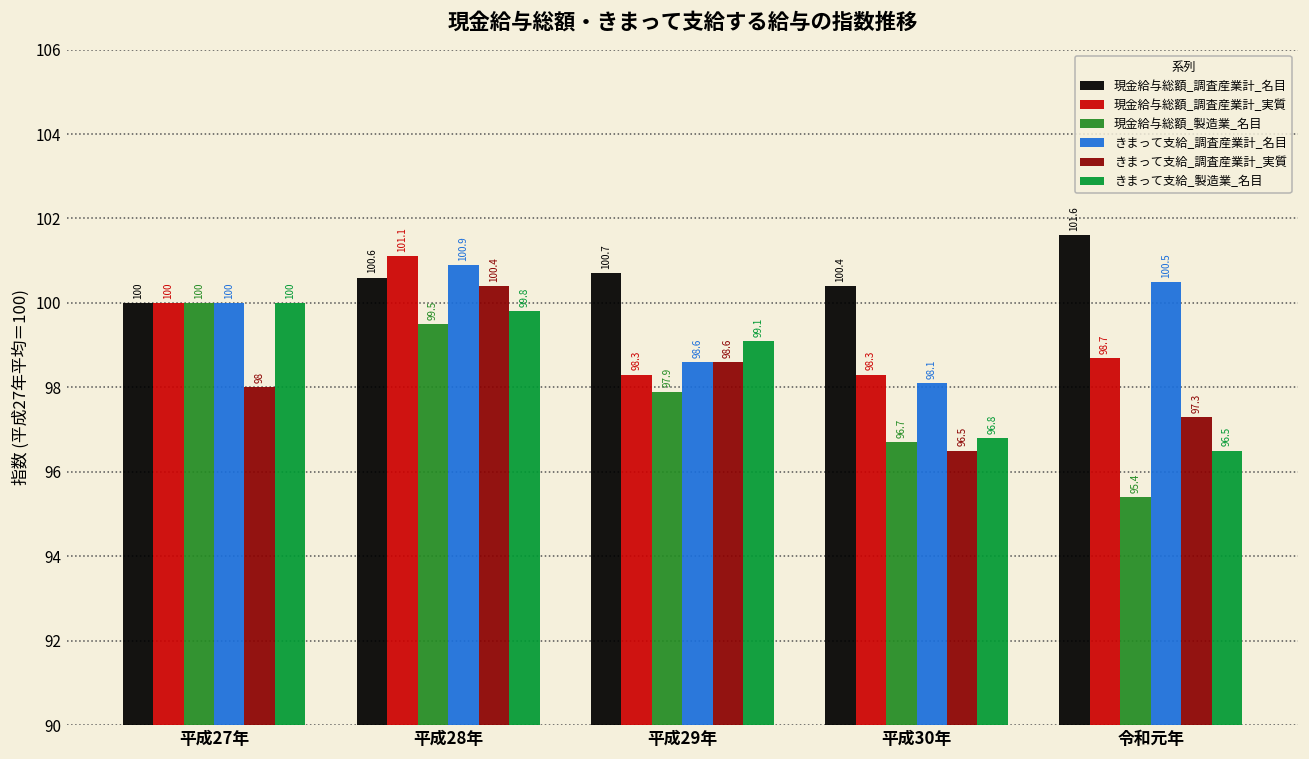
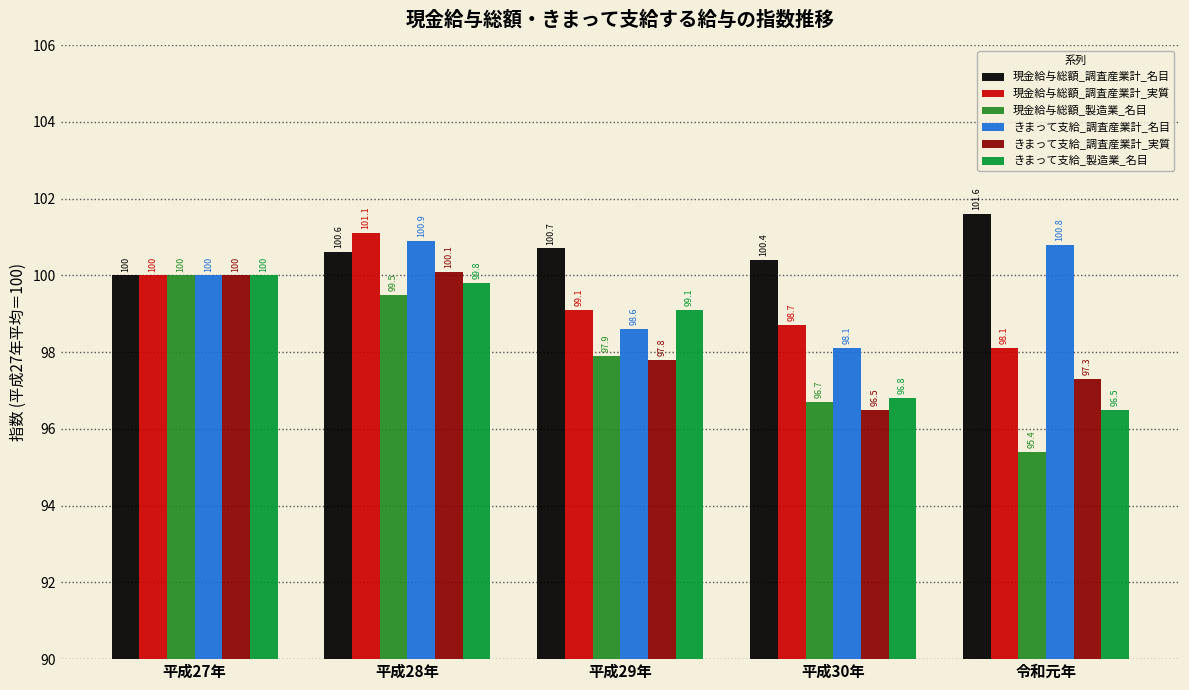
  {
    "現金給与総額_調査産業計_名目": {
      "平成27年": 100,
      "平成28年": 100.6,
      "平成29年": 100.7,
      "平成30年": 100.4,
      "令和元年": 101.6
    },
    "現金給与総額_調査産業計_実質": {
      "平成27年": 100,
      "平成28年": 101.1,
-     "平成29年": 98.3,
-     "平成30年": 98.3,
-     "令和元年": 98.7
+     "平成29年": 99.1,
+     "平成30年": 98.7,
+     "令和元年": 98.1
    },
    "きまって支給_調査産業計_名目": {
      "平成27年": 100,
      "平成28年": 100.9,
      "平成29年": 98.6,
      "平成30年": 98.1,
-     "令和元年": 100.5
+     "令和元年": 100.8
    },
    "きまって支給_調査産業計_実質": {
-     "平成27年": 98,
-     "平成28年": 100.4,
-     "平成29年": 98.6,
+     "平成27年": 100,
+     "平成28年": 100.1,
+     "平成29年": 97.8,
      "平成30年": 96.5,
      "令和元年": 97.3
    }
  }
